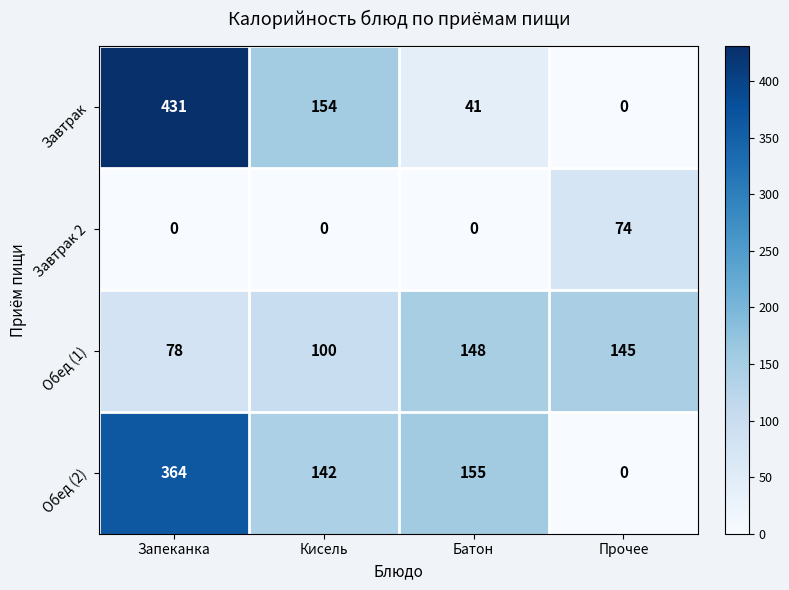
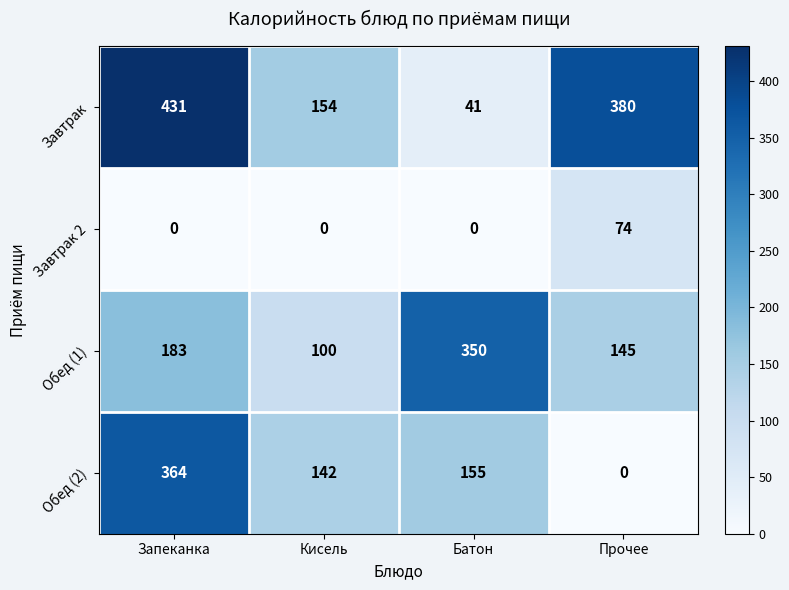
  {
    "Завтрак": {
      "Запеканка": 431,
      "Кисель": 154,
      "Батон": 41,
-     "Прочее": 0
+     "Прочее": 380
    },
    "Завтрак 2": {
      "Запеканка": 0,
      "Кисель": 0,
      "Батон": 0,
      "Прочее": 74
    },
    "Обед (1)": {
-     "Запеканка": 78,
+     "Запеканка": 183,
      "Кисель": 100,
-     "Батон": 148,
+     "Батон": 350,
      "Прочее": 145
    },
    "Обед (2)": {
      "Запеканка": 364,
      "Кисель": 142,
      "Батон": 155,
      "Прочее": 0
    }
  }
